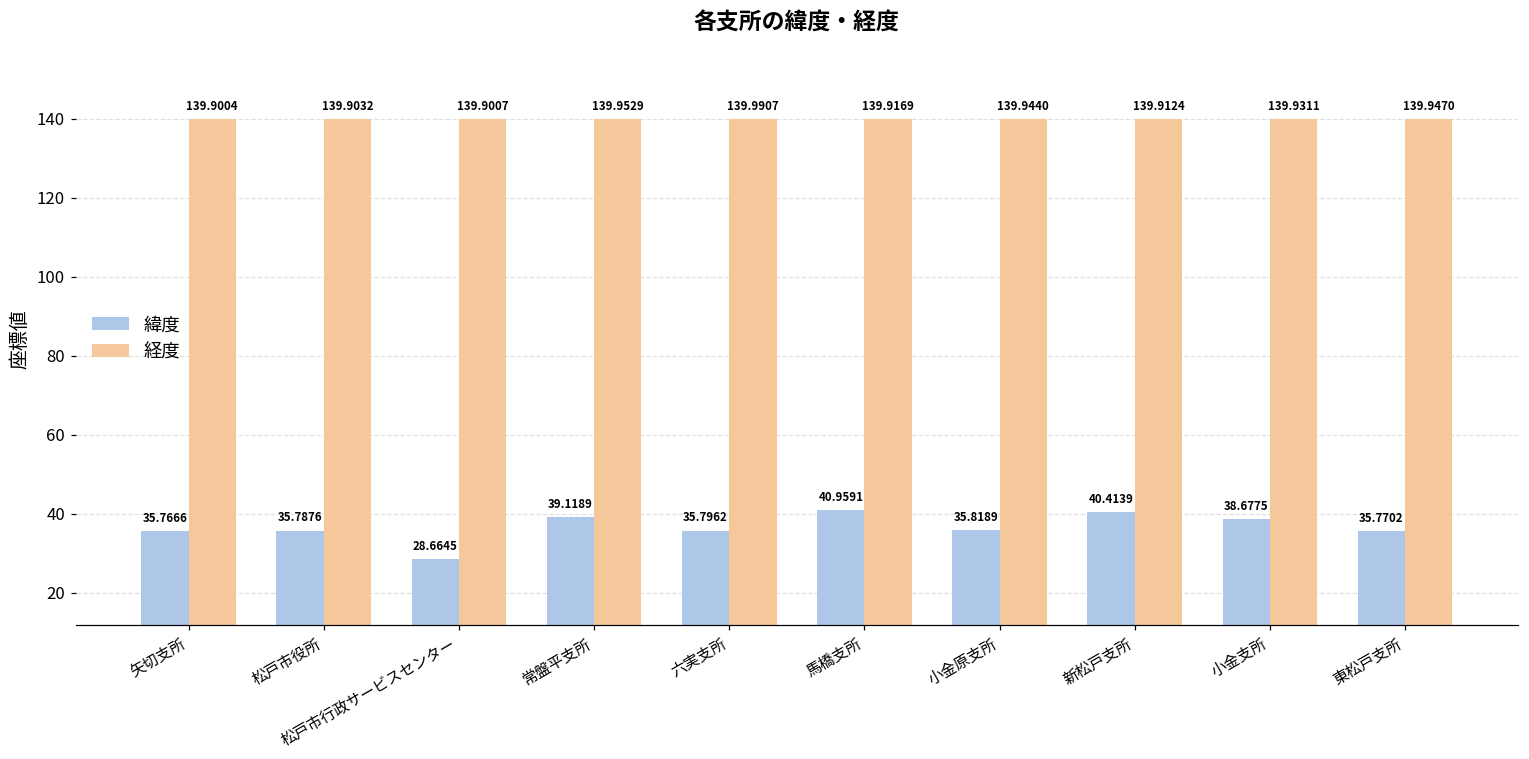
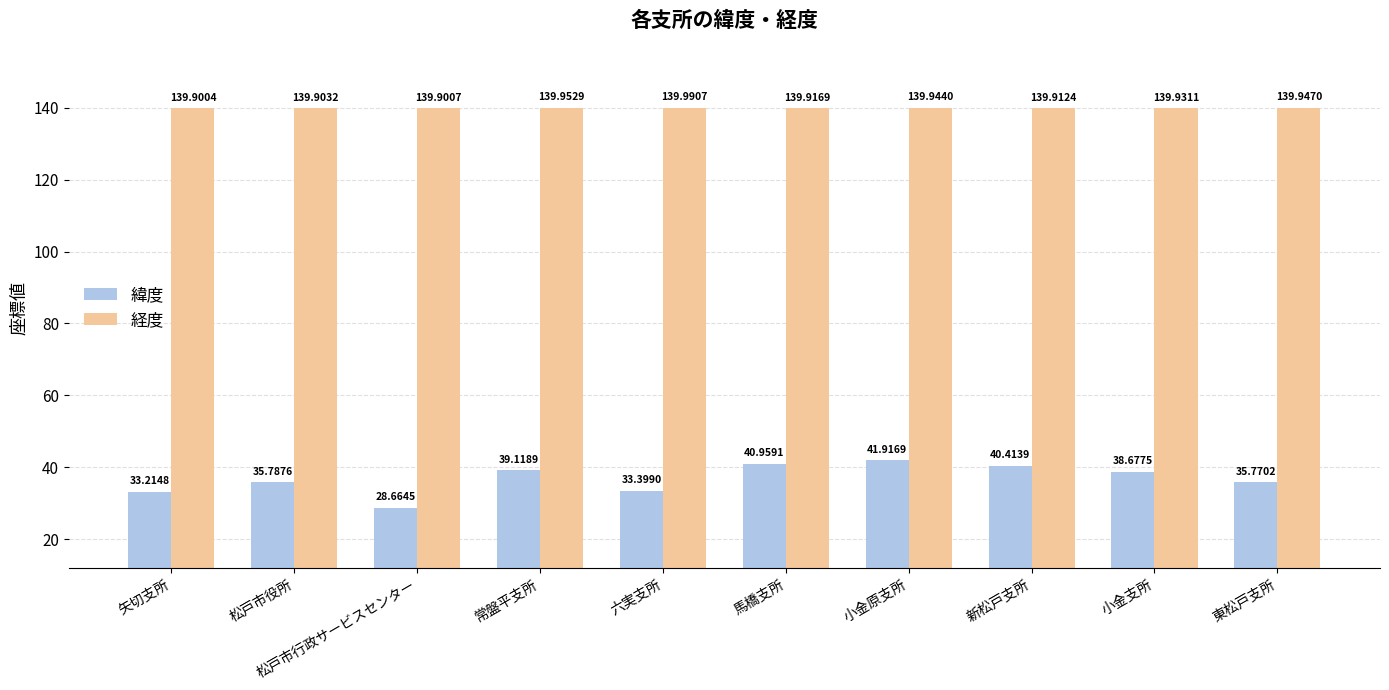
  {
    "緯度": {
-     "矢切支所": 35.7666,
+     "矢切支所": 33.2148,
      "松戸市役所": 35.7876,
      "松戸市行政サービスセンター": 28.6645,
      "常盤平支所": 39.1189,
-     "六実支所": 35.7962,
+     "六実支所": 33.3990,
      "馬橋支所": 40.9591,
-     "小金原支所": 35.8189,
+     "小金原支所": 41.9169,
      "新松戸支所": 40.4139,
      "小金支所": 38.6775,
      "東松戸支所": 35.7702
    },
    "経度": {
      "矢切支所": 139.9004,
      "松戸市役所": 139.9032,
      "松戸市行政サービスセンター": 139.9007,
      "常盤平支所": 139.9529,
      "六実支所": 139.9907,
      "馬橋支所": 139.9169,
      "小金原支所": 139.9440,
      "新松戸支所": 139.9124,
      "小金支所": 139.9311,
      "東松戸支所": 139.9470
    }
  }
